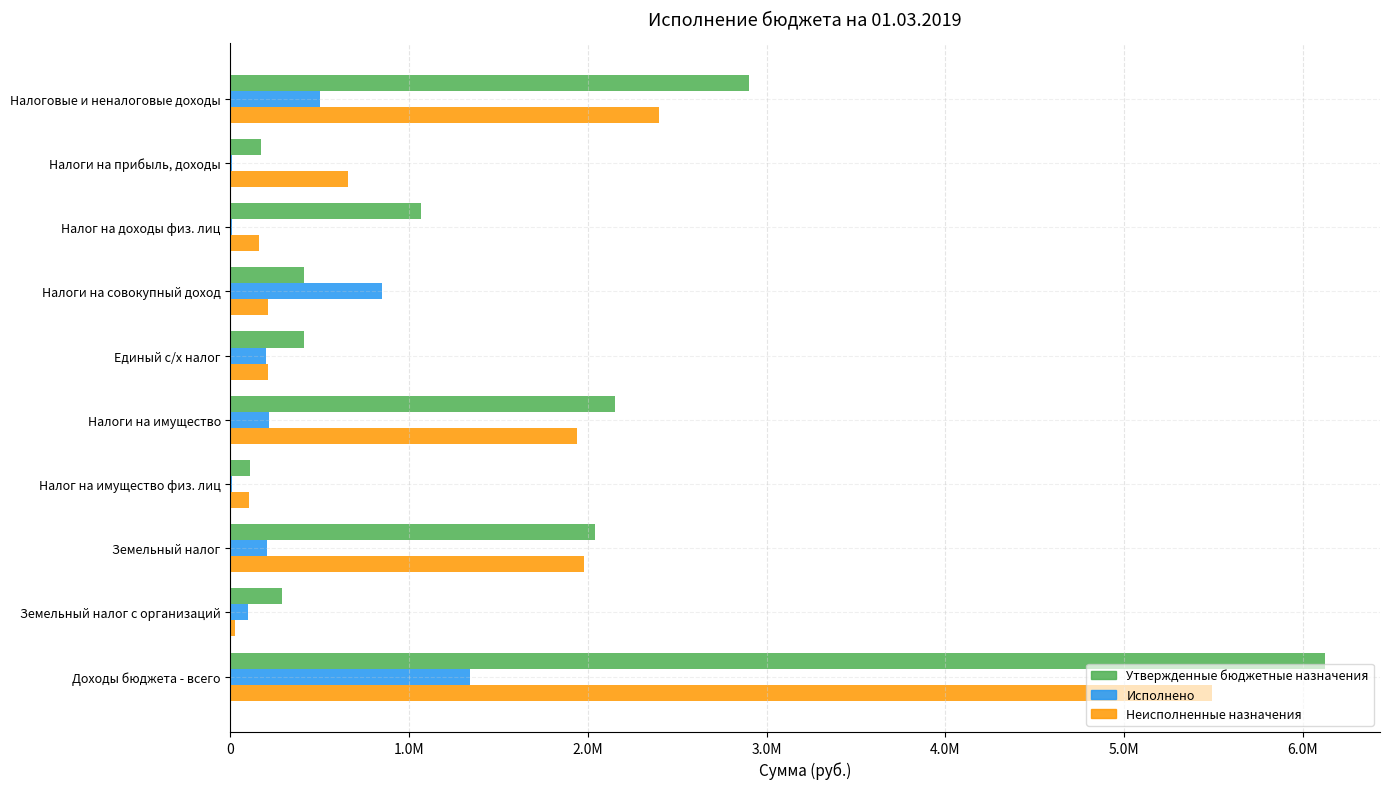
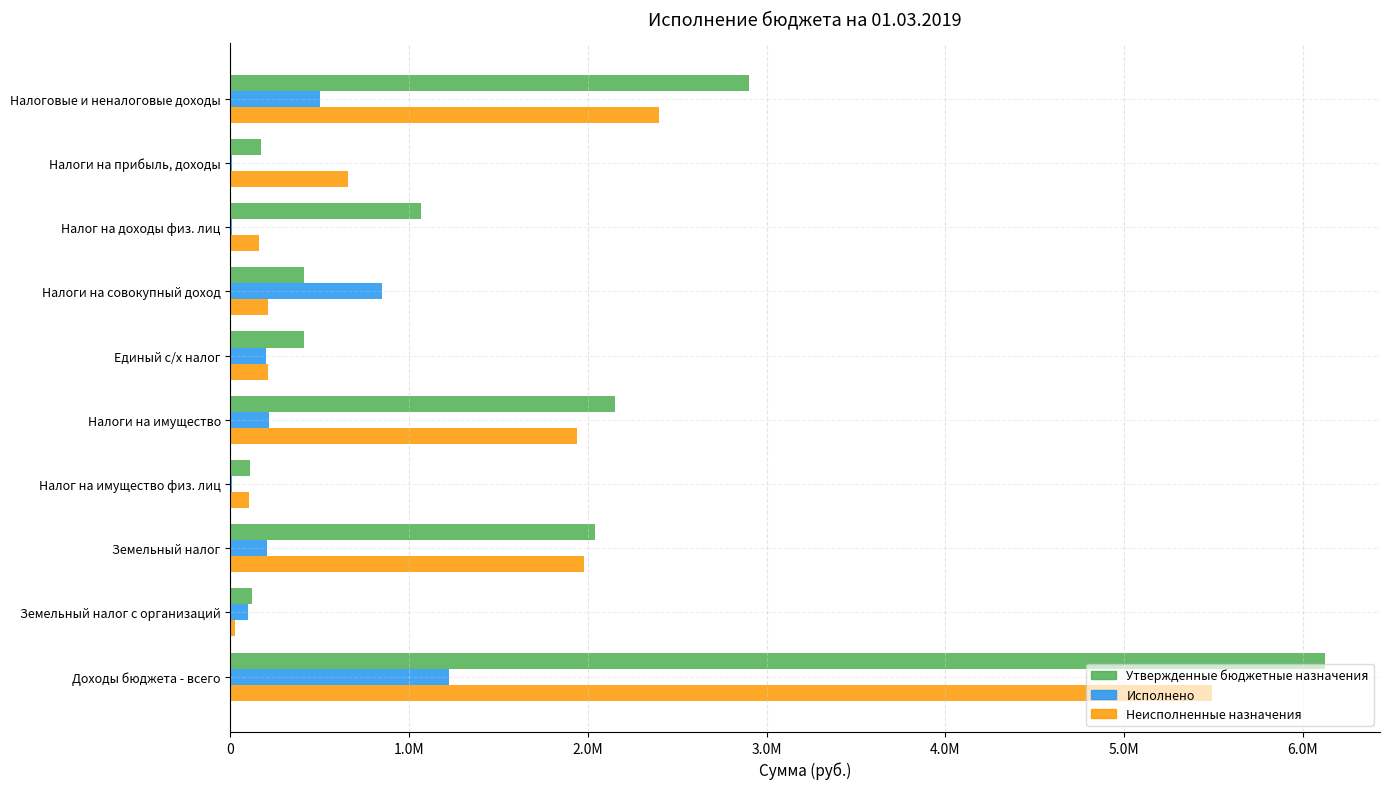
  {
    "Утвержденные бюджетные назначения": {
      "Налоговые и неналоговые доходы": 2900000,
      "Налоги на прибыль, доходы": 170000,
      "Налог на доходы физ. лиц": 1070000,
      "Налоги на совокупный доход": 410000,
      "Единый с/х налог": 410000,
      "Налоги на имущество": 2150000,
      "Налог на имущество физ. лиц": 110000,
      "Земельный налог": 2040000,
-     "Земельный налог с организаций": 290000,
+     "Земельный налог с организаций": 120000,
      "Доходы бюджета - всего": 6120000
    },
    "Исполнено": {
      "Налоговые и неналоговые доходы": 500000,
      "Налоги на совокупный доход": 850000,
      "Единый с/х налог": 200000,
      "Налоги на имущество": 210000,
      "Земельный налог": 210000,
      "Земельный налог с организаций": 100000,
-     "Доходы бюджета - всего": 1340000
+     "Доходы бюджета - всего": 1220000
    },
    "Неисполненные назначения": {
      "Налоговые и неналоговые доходы": 2400000,
      "Налоги на прибыль, доходы": 660000,
      "Налог на доходы физ. лиц": 160000,
      "Налоги на совокупный доход": 210000,
      "Единый с/х налог": 210000,
      "Налоги на имущество": 1940000,
      "Налог на имущество физ. лиц": 100000,
      "Земельный налог": 1980000,
      "Земельный налог с организаций": 20000
    }
  }
